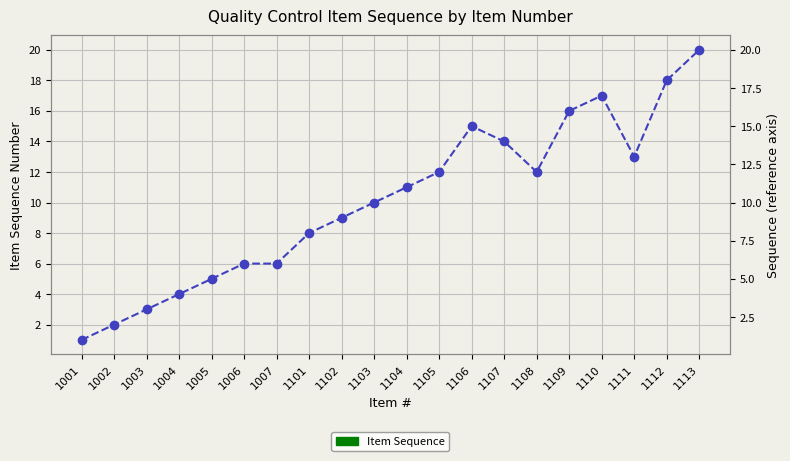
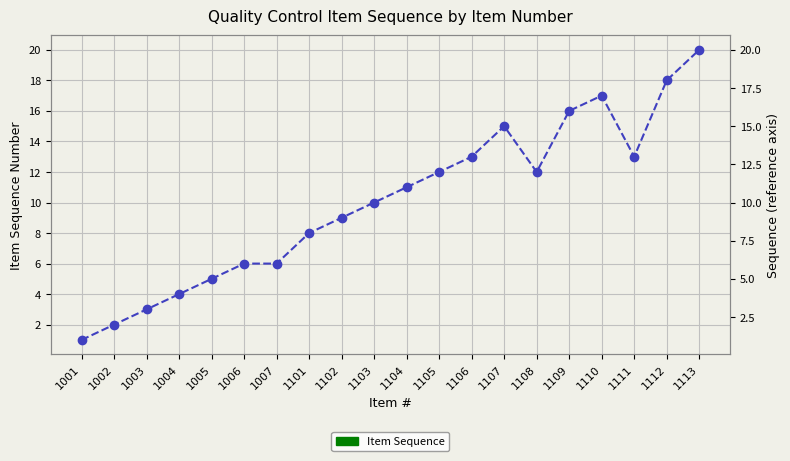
  {
    "1001": 1,
    "1002": 2,
    "1003": 3,
    "1004": 4,
    "1005": 5,
    "1006": 6,
    "1007": 6,
    "1101": 8,
    "1102": 9,
    "1103": 10,
    "1104": 11,
    "1105": 12,
-   "1106": 15,
-   "1107": 14,
+   "1106": 13,
+   "1107": 15,
    "1108": 12,
    "1109": 16,
    "1110": 17,
    "1111": 13,
    "1112": 18,
    "1113": 20
  }
